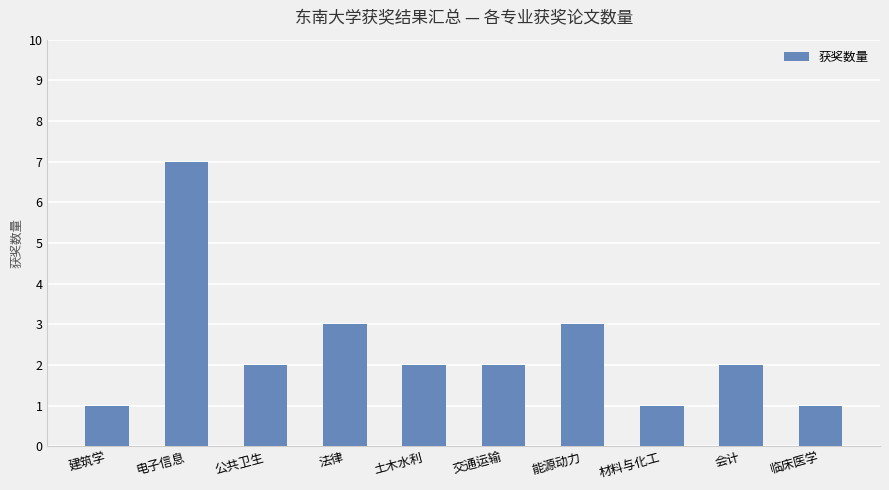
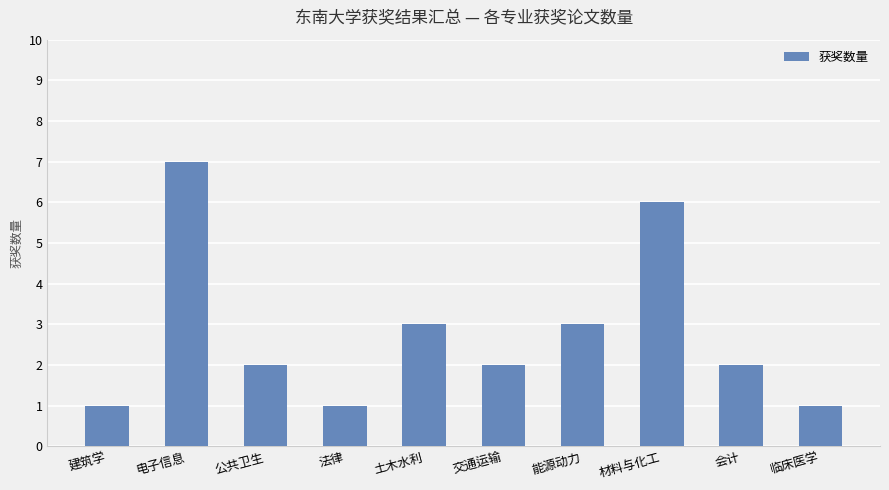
  {
    "建筑学": 1,
    "电子信息": 7,
    "公共卫生": 2,
-   "法律": 3,
-   "土木水利": 2,
+   "法律": 1,
+   "土木水利": 3,
    "交通运输": 2,
    "能源动力": 3,
-   "材料与化工": 1,
+   "材料与化工": 6,
    "会计": 2,
    "临床医学": 1
  }
